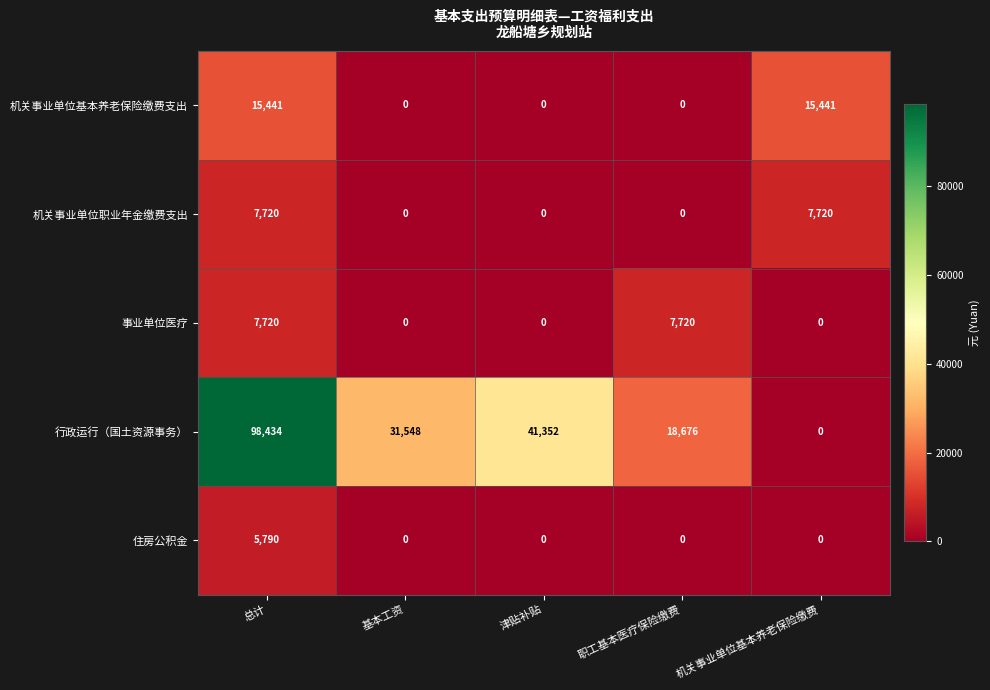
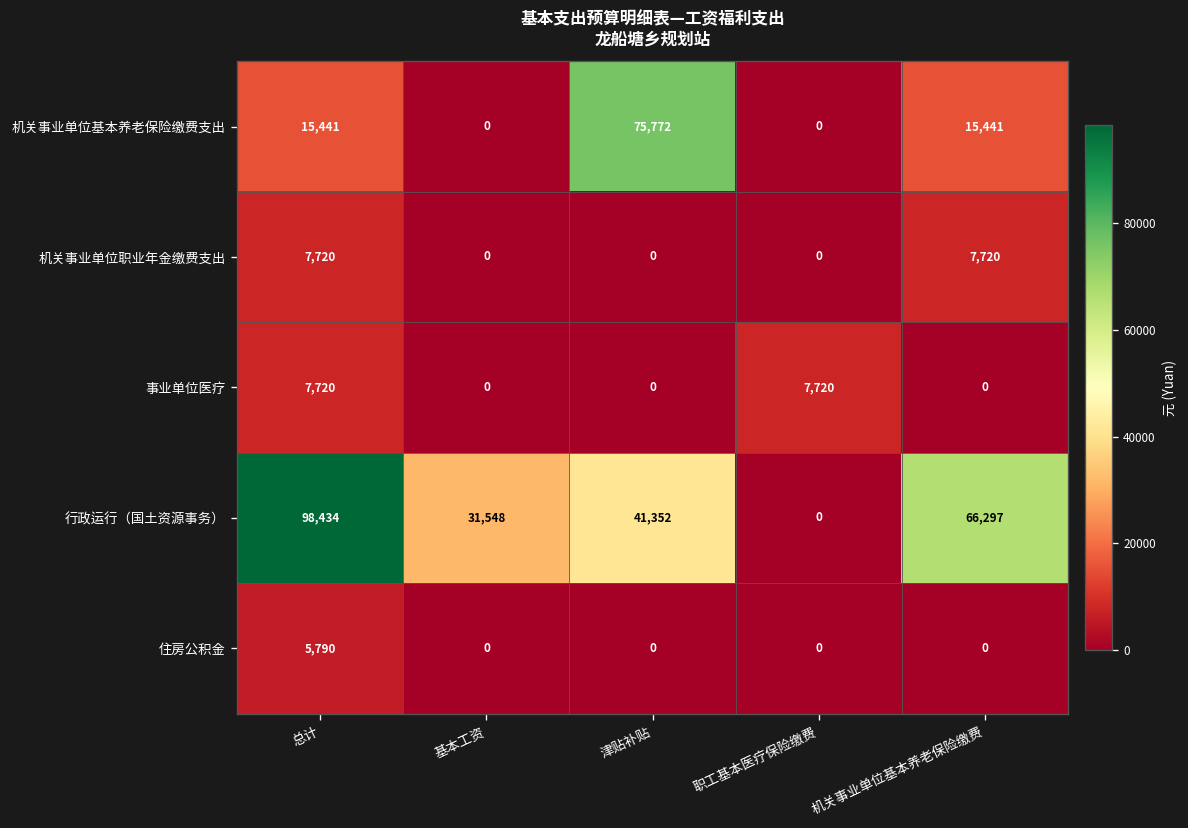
  {
    "机关事业单位基本养老保险缴费支出": {
      "总计": "15,441",
      "基本工资": "0",
-     "津贴补贴": "0",
+     "津贴补贴": "75,772",
      "职工基本医疗保险缴费": "0",
      "机关事业单位基本养老保险缴费": "15,441"
    },
    "机关事业单位职业年金缴费支出": {
      "总计": "7,720",
      "基本工资": "0",
      "津贴补贴": "0",
      "职工基本医疗保险缴费": "0",
      "机关事业单位基本养老保险缴费": "7,720"
    },
    "事业单位医疗": {
      "总计": "7,720",
      "基本工资": "0",
      "津贴补贴": "0",
      "职工基本医疗保险缴费": "7,720",
      "机关事业单位基本养老保险缴费": "0"
    },
    "行政运行（国土资源事务）": {
      "总计": "98,434",
      "基本工资": "31,548",
      "津贴补贴": "41,352",
-     "职工基本医疗保险缴费": "18,676",
-     "机关事业单位基本养老保险缴费": "0"
+     "职工基本医疗保险缴费": "0",
+     "机关事业单位基本养老保险缴费": "66,297"
    },
    "住房公积金": {
      "总计": "5,790",
      "基本工资": "0",
      "津贴补贴": "0",
      "职工基本医疗保险缴费": "0",
      "机关事业单位基本养老保险缴费": "0"
    }
  }
